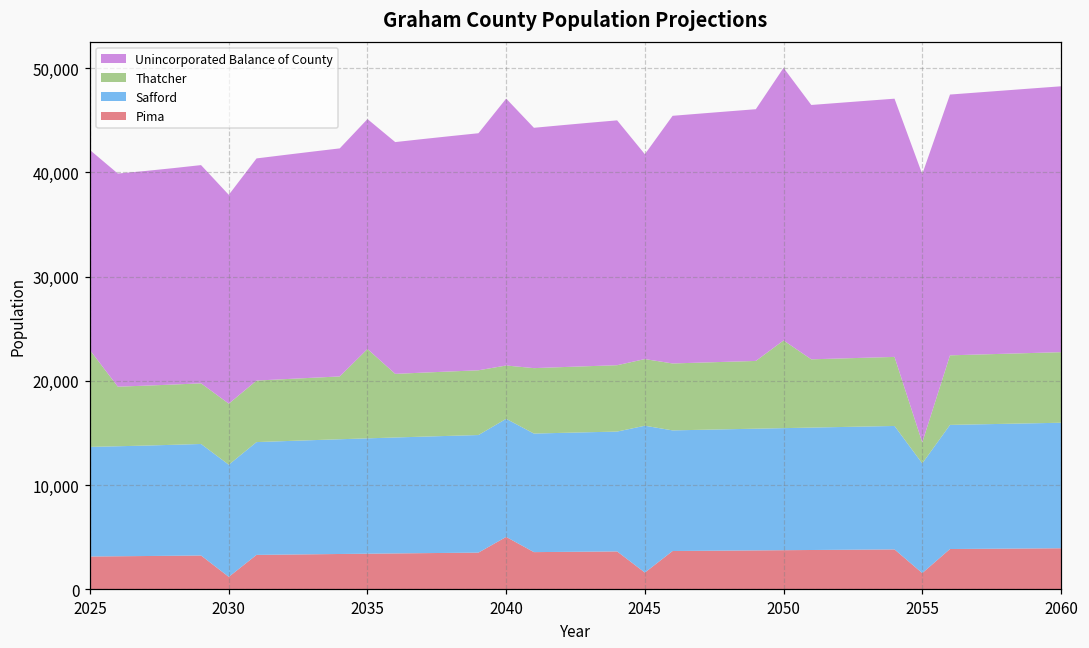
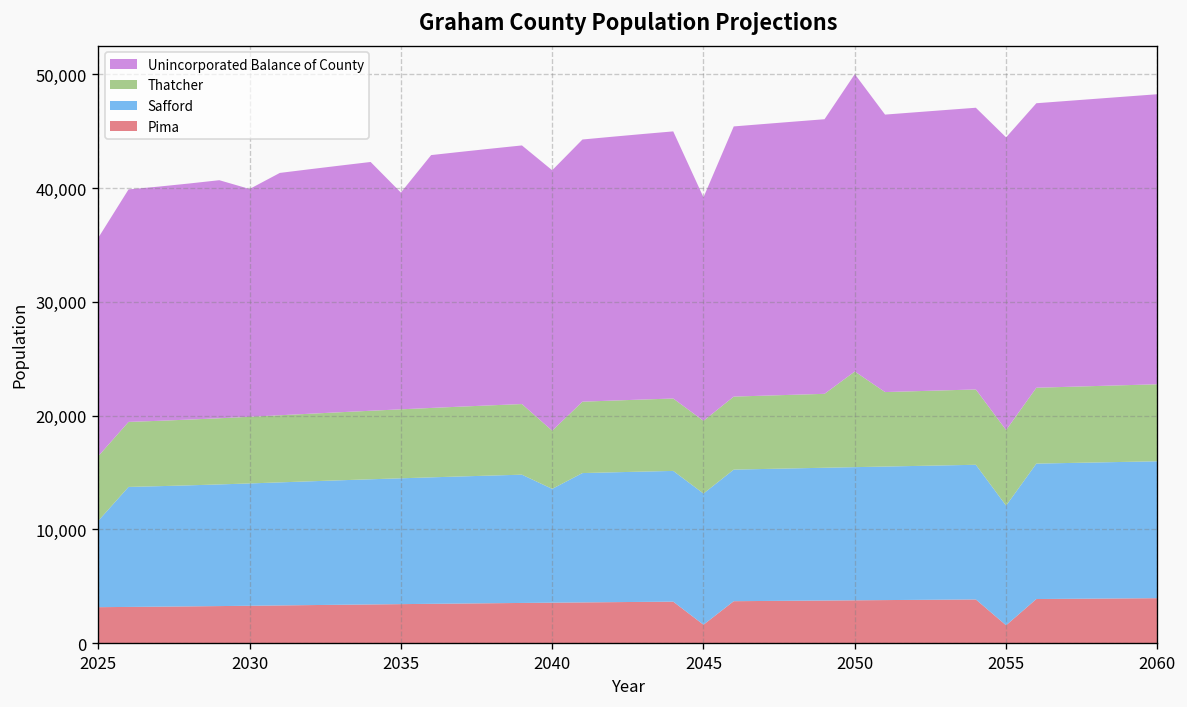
  {
    "Pima": {
      "2025": "3,000",
-     "2030": "1,000",
+     "2030": "3,000",
      "2035": "3,000",
-     "2040": "5,000",
+     "2040": "4,000",
      "2045": "2,000",
      "2050": "4,000",
      "2055": "2,000",
      "2060": "4,000"
    },
    "Safford": {
-     "2025": "11,000",
+     "2025": "8,000",
      "2030": "11,000",
      "2035": "11,000",
-     "2040": "11,000",
-     "2045": "14,000",
+     "2040": "10,000",
+     "2045": "12,000",
      "2050": "12,000",
      "2055": "11,000",
      "2060": "12,000"
    },
    "Thatcher": {
-     "2025": "9,000",
+     "2025": "6,000",
      "2030": "6,000",
-     "2035": "9,000",
+     "2035": "6,000",
      "2040": "5,000",
      "2045": "6,000",
      "2050": "8,000",
-     "2055": "2,000",
+     "2055": "7,000",
      "2060": "7,000"
    },
    "Unincorporated Balance of County": {
      "2025": "19,000",
      "2030": "20,000",
-     "2035": "22,000",
-     "2040": "26,000",
+     "2035": "19,000",
+     "2040": "23,000",
      "2045": "20,000",
      "2050": "26,000",
      "2055": "26,000",
      "2060": "26,000"
    }
  }
